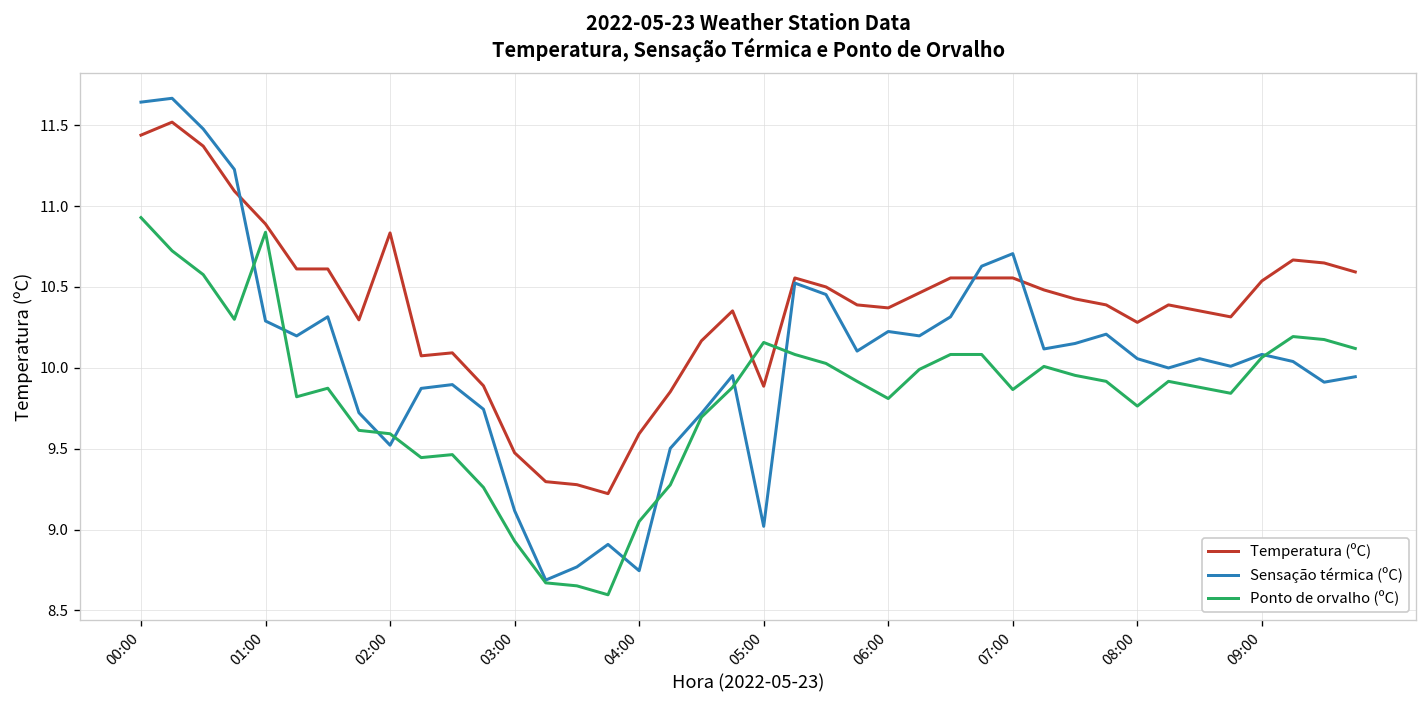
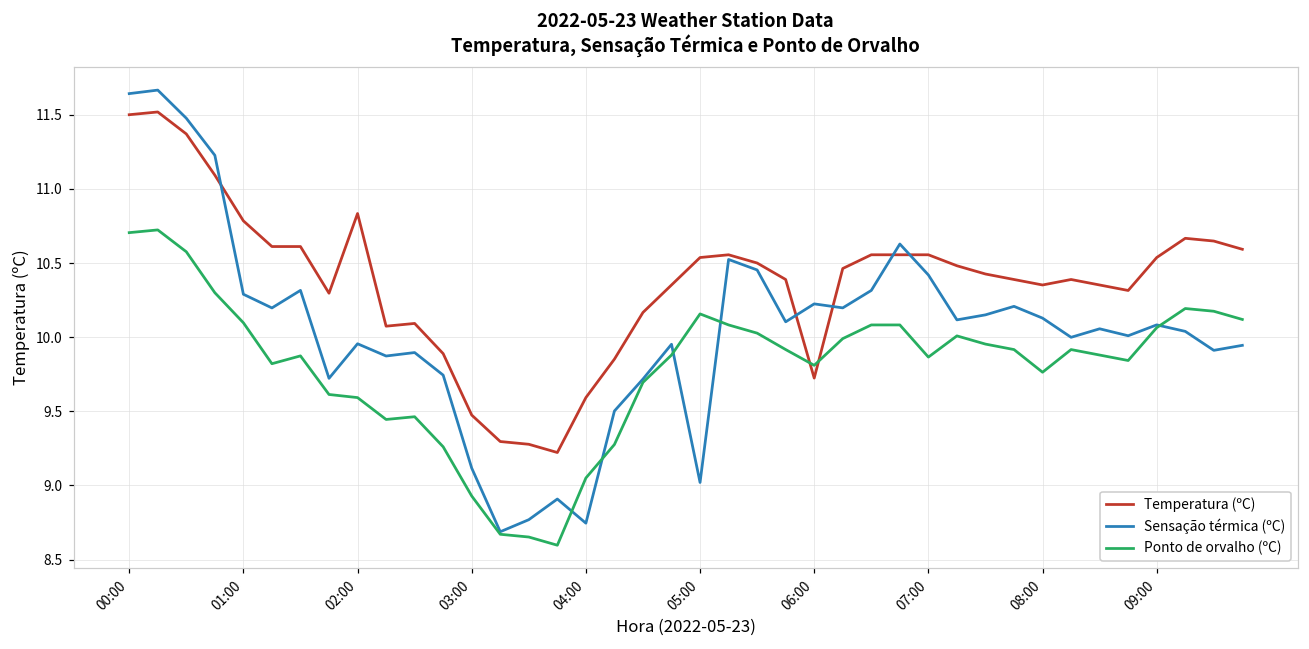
  {
    "Temperatura (ºC)": {
-     "00:00": 11.44,
-     "01:00": 10.89,
+     "00:00": 11.50,
+     "01:00": 10.78,
      "02:00": 10.83,
      "03:00": 9.47,
      "04:00": 9.59,
-     "05:00": 9.89,
-     "06:00": 10.37,
+     "05:00": 10.54,
+     "06:00": 9.72,
      "07:00": 10.56,
-     "08:00": 10.28,
+     "08:00": 10.35,
      "09:00": 10.54
    },
    "Sensação térmica (ºC)": {
      "00:00": 11.64,
      "01:00": 10.29,
-     "02:00": 9.52,
+     "02:00": 9.96,
      "03:00": 9.12,
      "04:00": 8.75,
      "05:00": 9.02,
      "06:00": 10.22,
-     "07:00": 10.71,
-     "08:00": 10.06,
+     "07:00": 10.42,
+     "08:00": 10.13,
      "09:00": 10.08
    },
    "Ponto de orvalho (ºC)": {
-     "00:00": 10.93,
-     "01:00": 10.84,
+     "00:00": 10.70,
+     "01:00": 10.10,
      "02:00": 9.59,
      "03:00": 8.93,
      "04:00": 9.05,
      "05:00": 10.16,
      "06:00": 9.81,
      "07:00": 9.87,
      "08:00": 9.76,
      "09:00": 10.06
    }
  }
